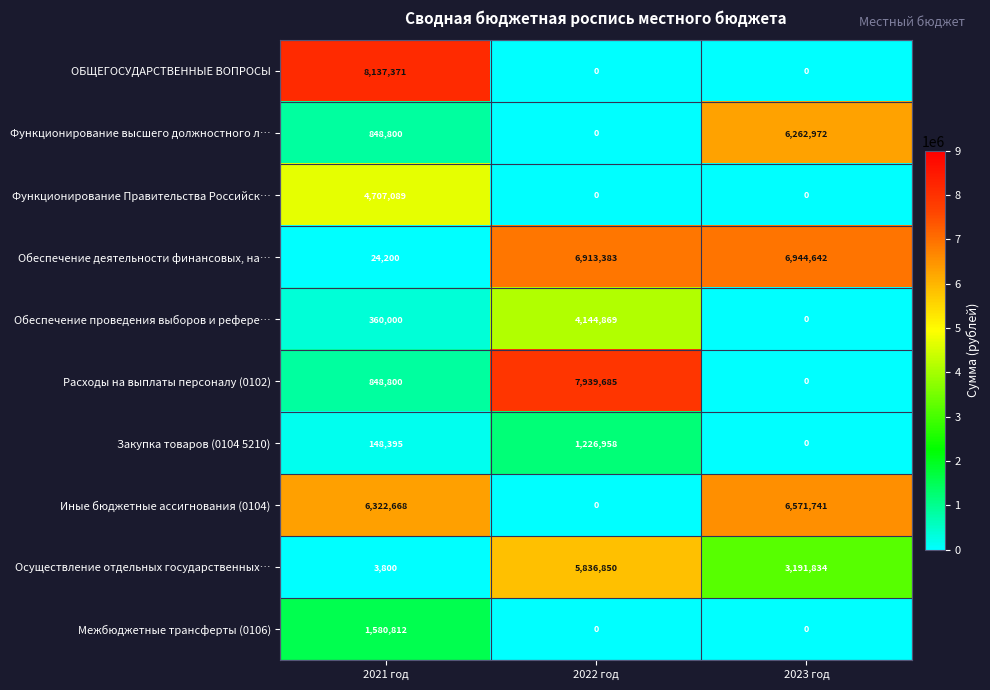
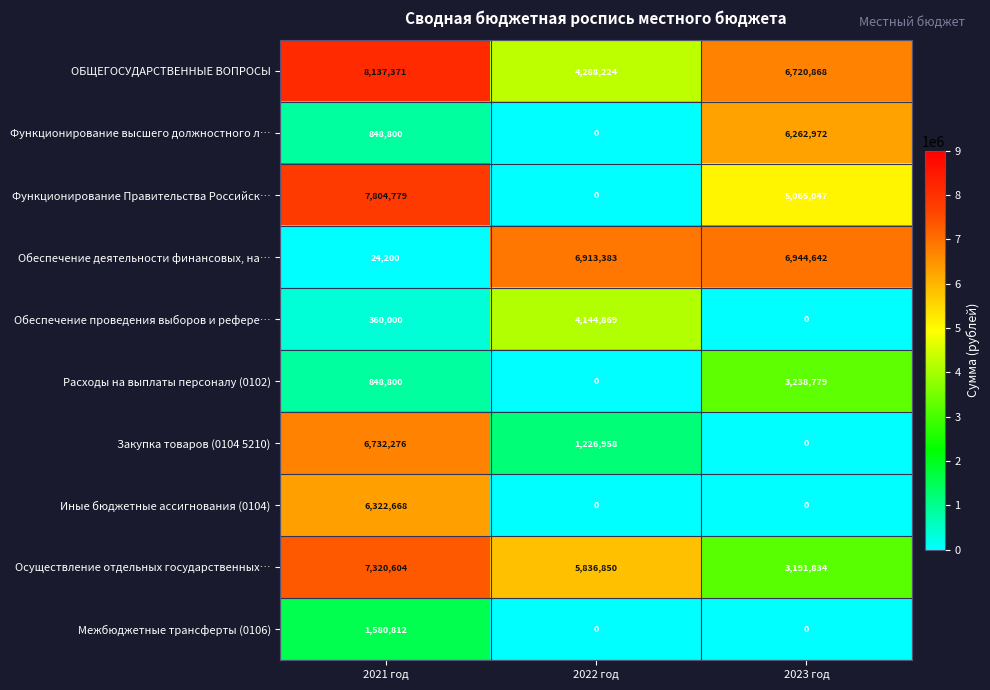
  {
    "ОБЩЕГОСУДАРСТВЕННЫЕ ВОПРОСЫ": {
      "2021 год": "8,137,371",
-     "2022 год": "0",
-     "2023 год": "0"
+     "2022 год": "4,288,224",
+     "2023 год": "6,720,868"
    },
    "Функционирование высшего должностного л…": {
      "2021 год": "848,800",
      "2022 год": "0",
      "2023 год": "6,262,972"
    },
    "Функционирование Правительства Российск…": {
-     "2021 год": "4,707,089",
+     "2021 год": "7,804,779",
      "2022 год": "0",
-     "2023 год": "0"
+     "2023 год": "5,065,047"
    },
    "Обеспечение деятельности финансовых, на…": {
      "2021 год": "24,200",
      "2022 год": "6,913,383",
      "2023 год": "6,944,642"
    },
    "Обеспечение проведения выборов и рефере…": {
      "2021 год": "360,000",
      "2022 год": "4,144,869",
      "2023 год": "0"
    },
    "Расходы на выплаты персоналу (0102)": {
      "2021 год": "848,800",
-     "2022 год": "7,939,685",
-     "2023 год": "0"
+     "2022 год": "0",
+     "2023 год": "3,238,779"
    },
    "Закупка товаров (0104 5210)": {
-     "2021 год": "148,395",
+     "2021 год": "6,732,276",
      "2022 год": "1,226,958",
      "2023 год": "0"
    },
    "Иные бюджетные ассигнования (0104)": {
      "2021 год": "6,322,668",
      "2022 год": "0",
-     "2023 год": "6,571,741"
+     "2023 год": "0"
    },
    "Осуществление отдельных государственных…": {
-     "2021 год": "3,800",
+     "2021 год": "7,320,604",
      "2022 год": "5,836,850",
      "2023 год": "3,191,834"
    },
    "Межбюджетные трансферты (0106)": {
      "2021 год": "1,580,812",
      "2022 год": "0",
      "2023 год": "0"
    }
  }
